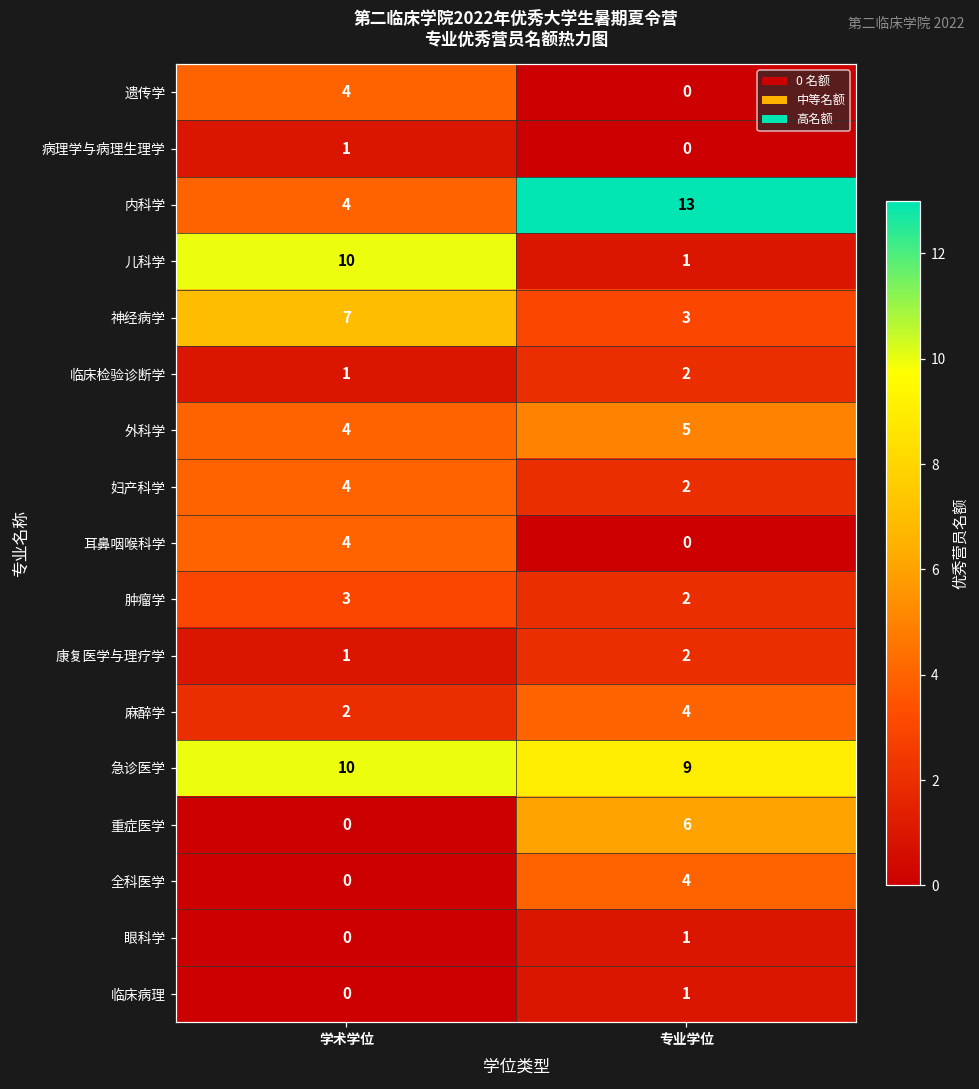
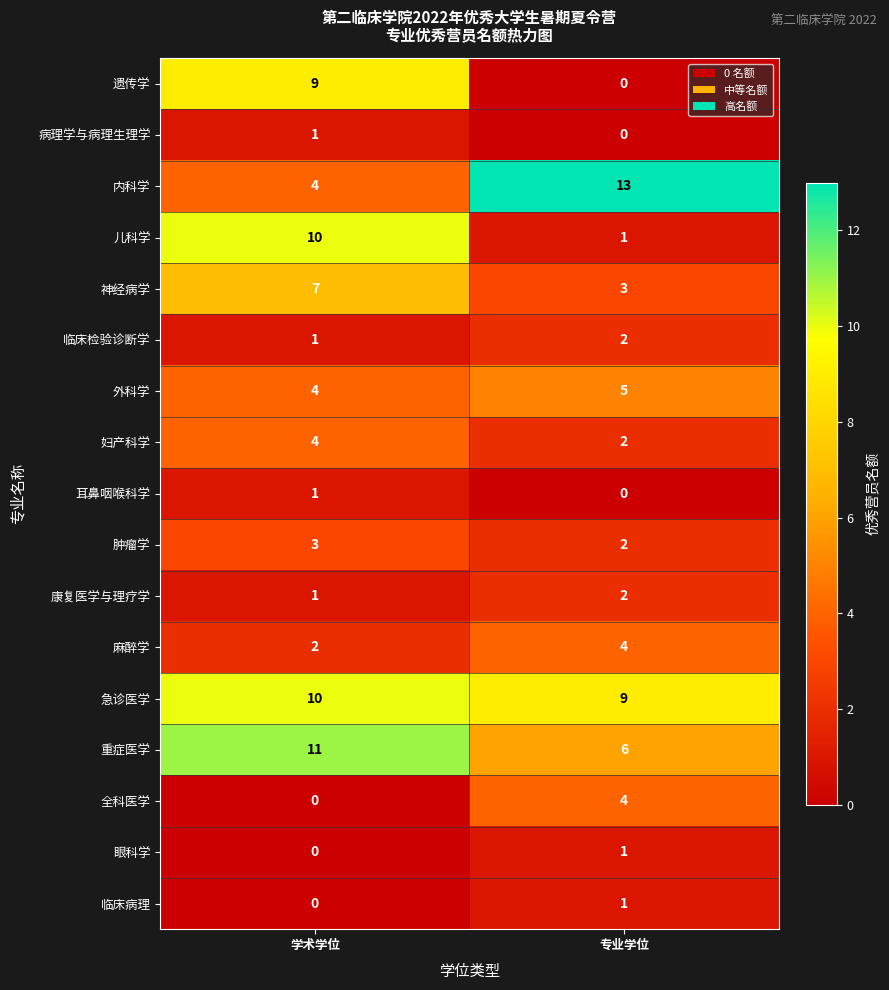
  {
    "遗传学": {
-     "学术学位": 4,
+     "学术学位": 9,
      "专业学位": 0
    },
    "病理学与病理生理学": {
      "学术学位": 1,
      "专业学位": 0
    },
    "内科学": {
      "学术学位": 4,
      "专业学位": 13
    },
    "儿科学": {
      "学术学位": 10,
      "专业学位": 1
    },
    "神经病学": {
      "学术学位": 7,
      "专业学位": 3
    },
    "临床检验诊断学": {
      "学术学位": 1,
      "专业学位": 2
    },
    "外科学": {
      "学术学位": 4,
      "专业学位": 5
    },
    "妇产科学": {
      "学术学位": 4,
      "专业学位": 2
    },
    "耳鼻咽喉科学": {
-     "学术学位": 4,
+     "学术学位": 1,
      "专业学位": 0
    },
    "肿瘤学": {
      "学术学位": 3,
      "专业学位": 2
    },
    "康复医学与理疗学": {
      "学术学位": 1,
      "专业学位": 2
    },
    "麻醉学": {
      "学术学位": 2,
      "专业学位": 4
    },
    "急诊医学": {
      "学术学位": 10,
      "专业学位": 9
    },
    "重症医学": {
-     "学术学位": 0,
+     "学术学位": 11,
      "专业学位": 6
    },
    "全科医学": {
      "学术学位": 0,
      "专业学位": 4
    },
    "眼科学": {
      "学术学位": 0,
      "专业学位": 1
    },
    "临床病理": {
      "学术学位": 0,
      "专业学位": 1
    }
  }
